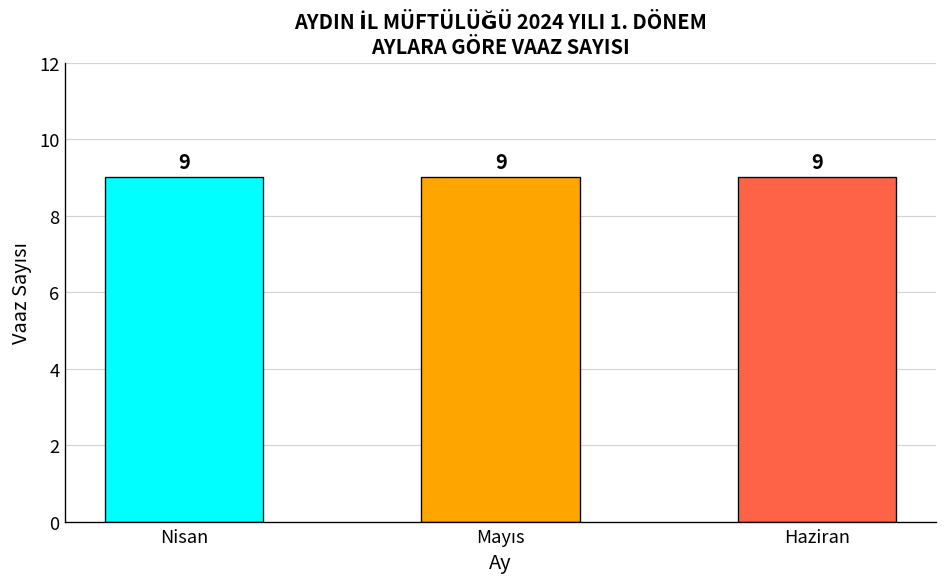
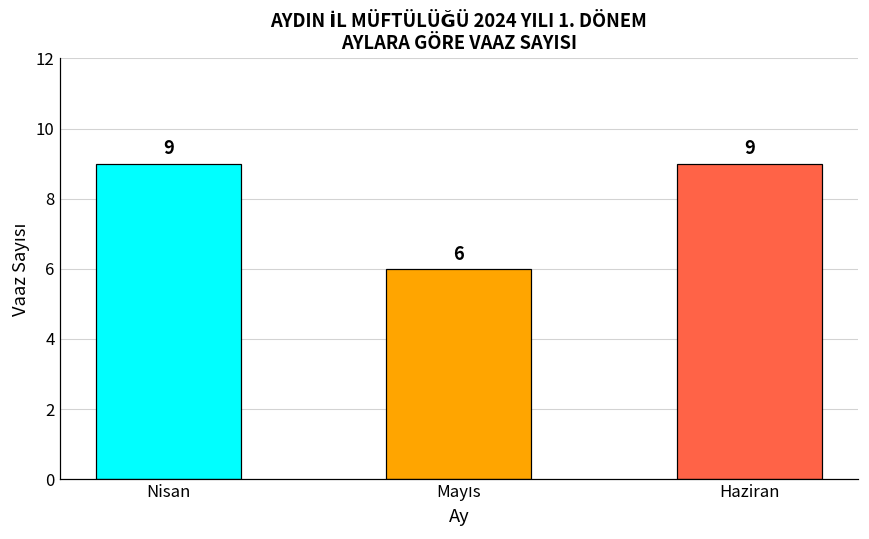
  {
    "Nisan": 9,
-   "Mayıs": 9,
+   "Mayıs": 6,
    "Haziran": 9
  }
